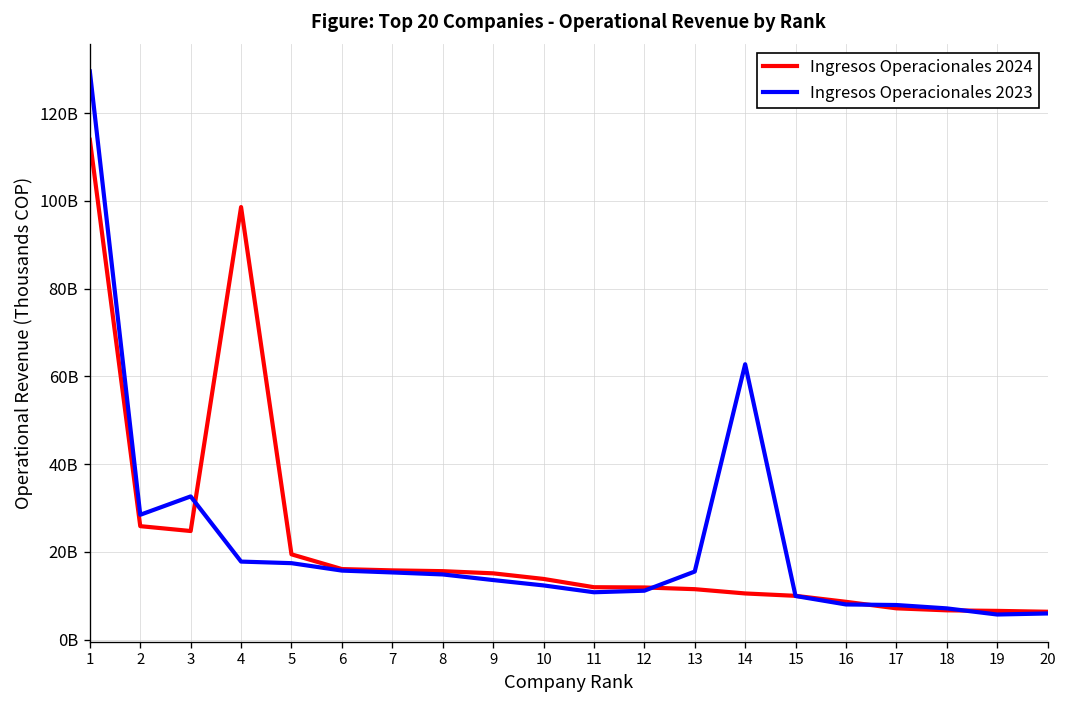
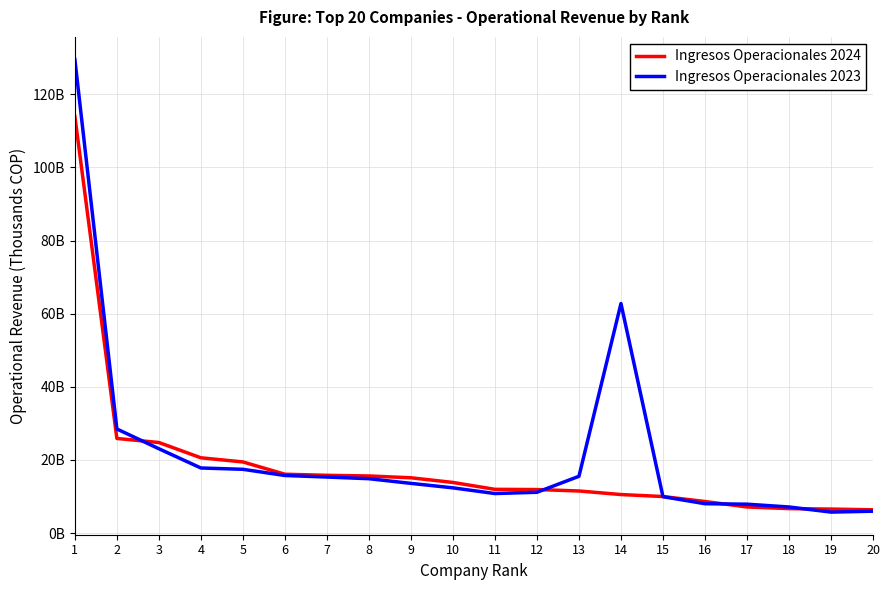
  {
    "Ingresos Operacionales 2024": {
      "1": 114000000000,
      "2": 26000000000,
      "3": 25000000000,
-     "4": 99000000000,
+     "4": 21000000000,
      "5": 19000000000,
      "8": 16000000000,
      "9": 15000000000,
      "10": 14000000000,
      "11": 12000000000,
      "12": 12000000000,
      "13": 11000000000,
      "14": 11000000000,
      "17": 7000000000,
      "19": 7000000000
    },
    "Ingresos Operacionales 2023": {
      "1": 130000000000,
      "2": 28000000000,
-     "3": 33000000000,
+     "3": 23000000000,
      "4": 18000000000,
      "5": 17000000000,
      "8": 15000000000,
      "9": 14000000000,
      "10": 12000000000,
      "11": 11000000000,
      "12": 11000000000,
      "13": 16000000000,
      "14": 63000000000,
      "17": 8000000000,
      "19": 6000000000
    }
  }
